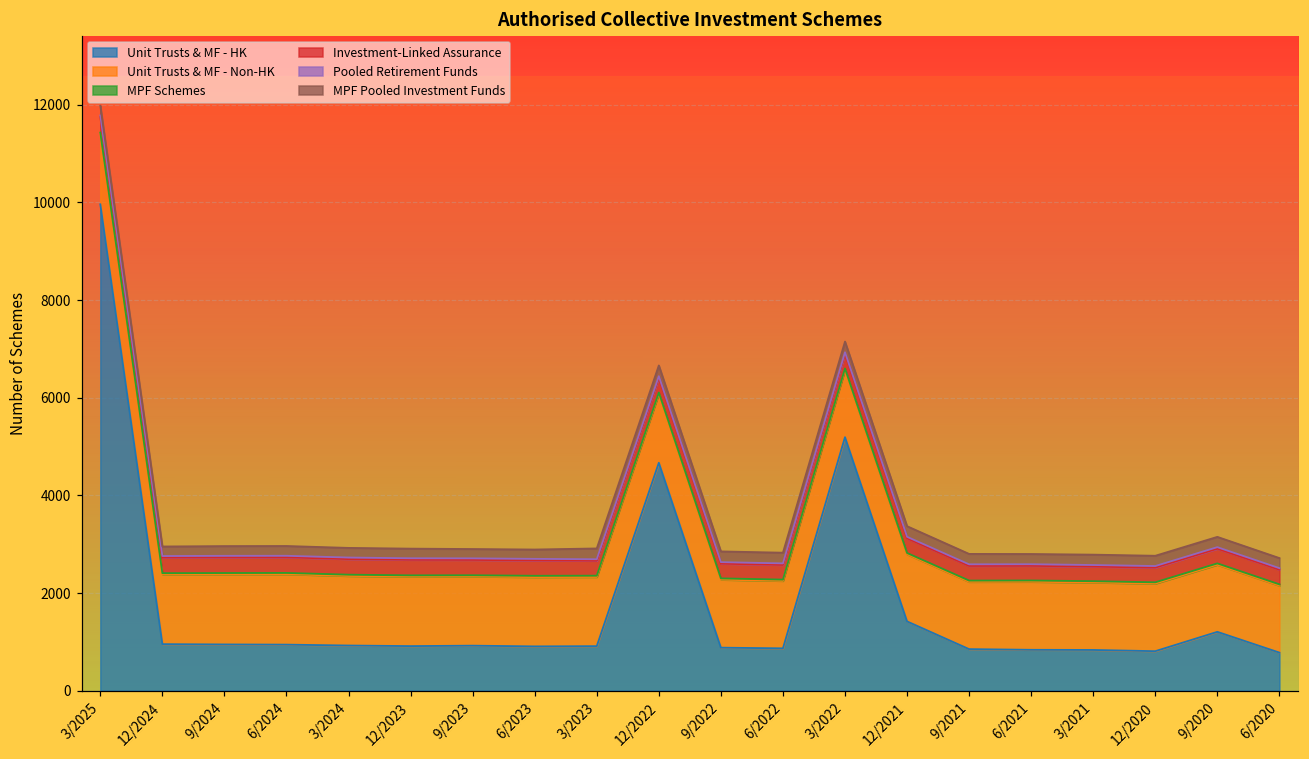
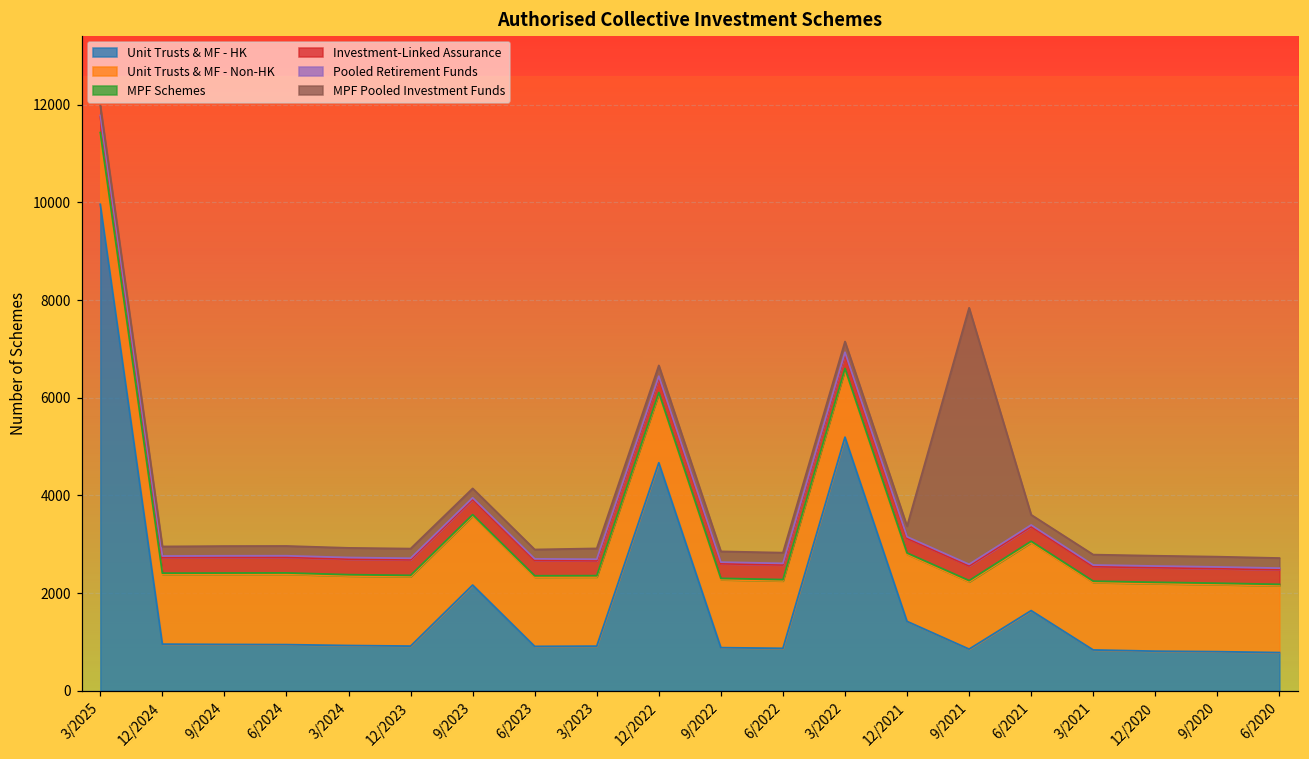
  {
    "Unit Trusts & MF - HK": {
      "3/2025": 10000,
      "12/2024": 1000,
      "9/2024": 900,
      "6/2024": 900,
      "3/2024": 900,
      "12/2023": 900,
-     "9/2023": 900,
+     "9/2023": 2200,
      "6/2023": 900,
      "3/2023": 900,
      "12/2022": 4700,
      "9/2022": 900,
      "6/2022": 900,
      "3/2022": 5200,
      "12/2021": 1400,
      "9/2021": 900,
-     "6/2021": 800,
+     "6/2021": 1600,
      "3/2021": 800,
      "12/2020": 800,
-     "9/2020": 1200,
+     "9/2020": 800,
      "6/2020": 800
    },
    "MPF Pooled Investment Funds": {
      "3/2025": 200,
      "12/2024": 200,
      "9/2024": 200,
      "6/2024": 200,
      "3/2024": 200,
      "12/2023": 200,
      "9/2023": 200,
      "6/2023": 200,
      "3/2023": 200,
      "12/2022": 200,
      "9/2022": 200,
      "6/2022": 200,
      "3/2022": 200,
      "12/2021": 200,
-     "9/2021": 200,
+     "9/2021": 5300,
      "6/2021": 200,
      "3/2021": 200,
      "12/2020": 200,
      "9/2020": 200,
      "6/2020": 200
    }
  }
